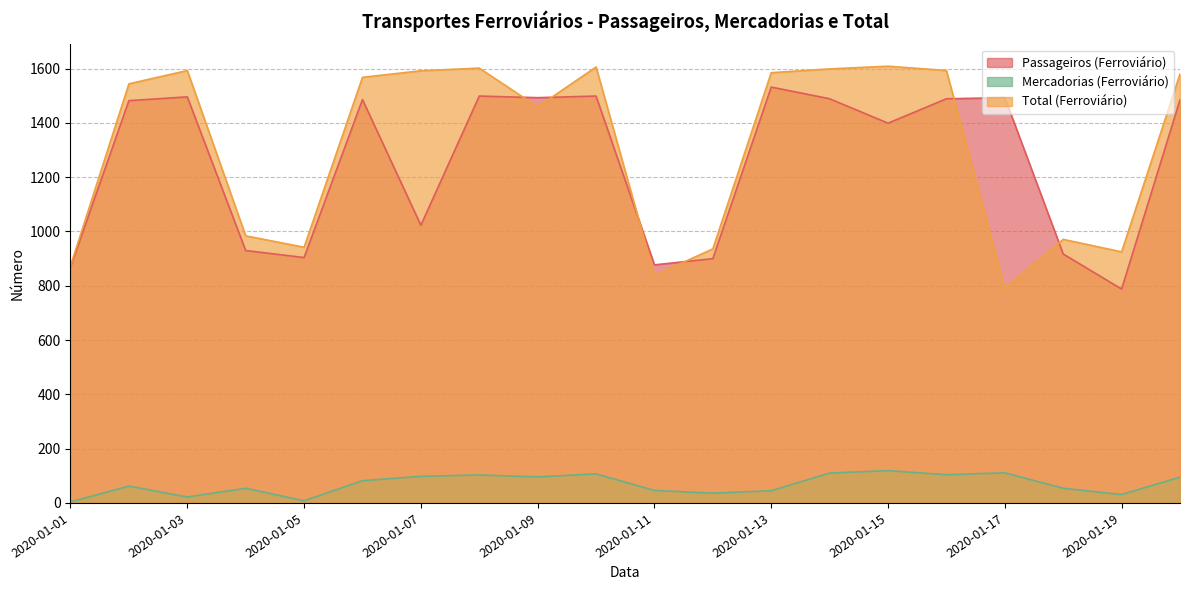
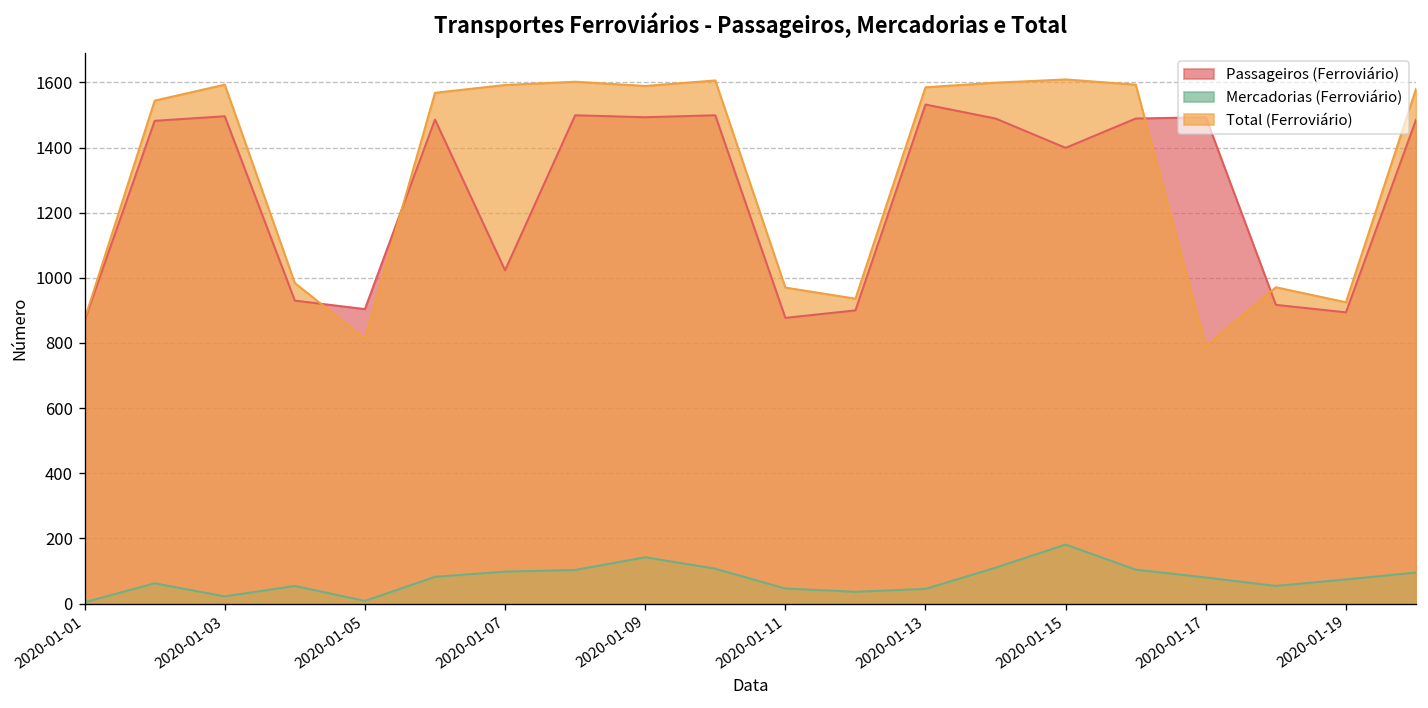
  {
    "Passageiros (Ferroviário)": {
      "2020-01-03": 1500,
      "2020-01-05": 900,
      "2020-01-07": 1020,
      "2020-01-09": 1490,
      "2020-01-11": 880,
      "2020-01-13": 1530,
      "2020-01-15": 1400,
-     "2020-01-19": 790
+     "2020-01-19": 890
    },
    "Mercadorias (Ferroviário)": {
      "2020-01-01": 0,
      "2020-01-03": 20,
      "2020-01-05": 10,
      "2020-01-07": 100,
-     "2020-01-09": 100,
+     "2020-01-09": 140,
      "2020-01-11": 50,
      "2020-01-13": 50,
-     "2020-01-15": 120,
-     "2020-01-17": 110,
-     "2020-01-19": 30
+     "2020-01-15": 180,
+     "2020-01-17": 80,
+     "2020-01-19": 70
    },
    "Total (Ferroviário)": {
      "2020-01-03": 1590,
-     "2020-01-05": 940,
+     "2020-01-05": 810,
      "2020-01-07": 1590,
-     "2020-01-09": 1460,
-     "2020-01-11": 840,
+     "2020-01-09": 1590,
+     "2020-01-11": 970,
      "2020-01-13": 1590,
      "2020-01-15": 1610,
      "2020-01-17": 790,
      "2020-01-19": 930
    }
  }
